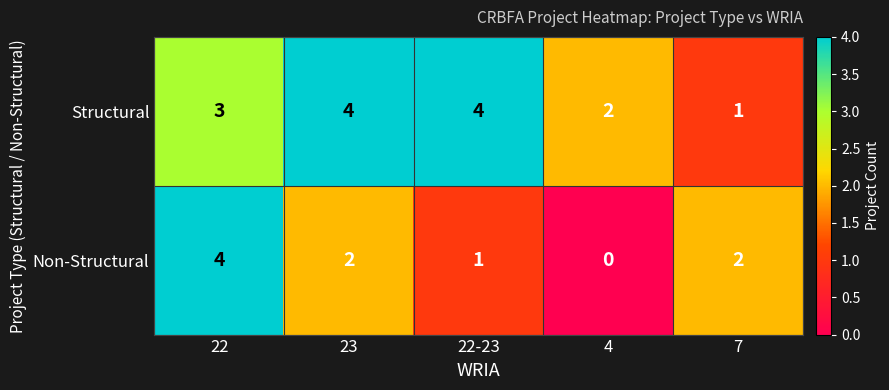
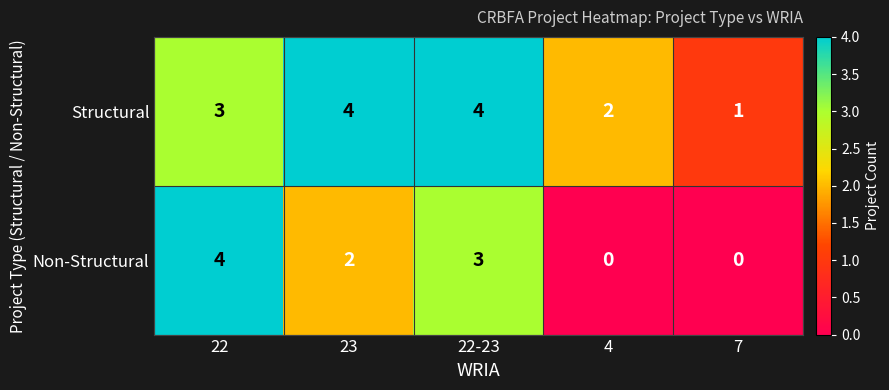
  {
    "Structural": {
      "22": 3,
      "23": 4,
      "22-23": 4,
      "4": 2,
      "7": 1
    },
    "Non-Structural": {
      "22": 4,
      "23": 2,
-     "22-23": 1,
+     "22-23": 3,
      "4": 0,
-     "7": 2
+     "7": 0
    }
  }
